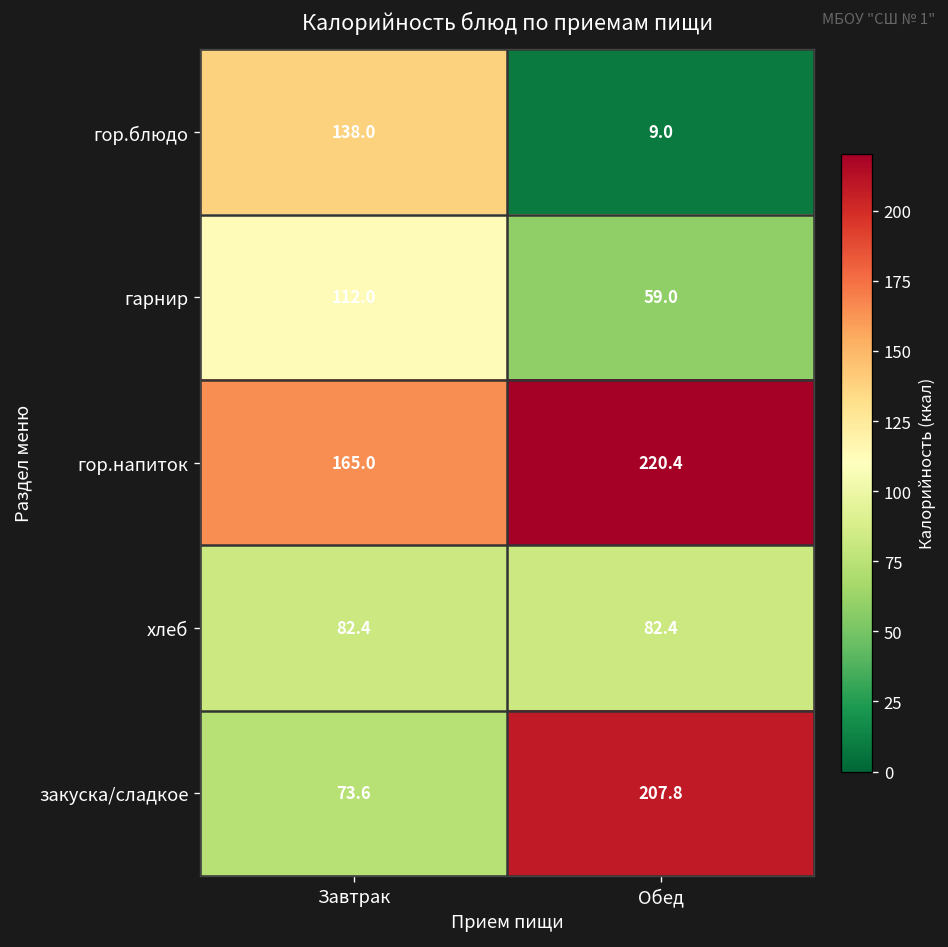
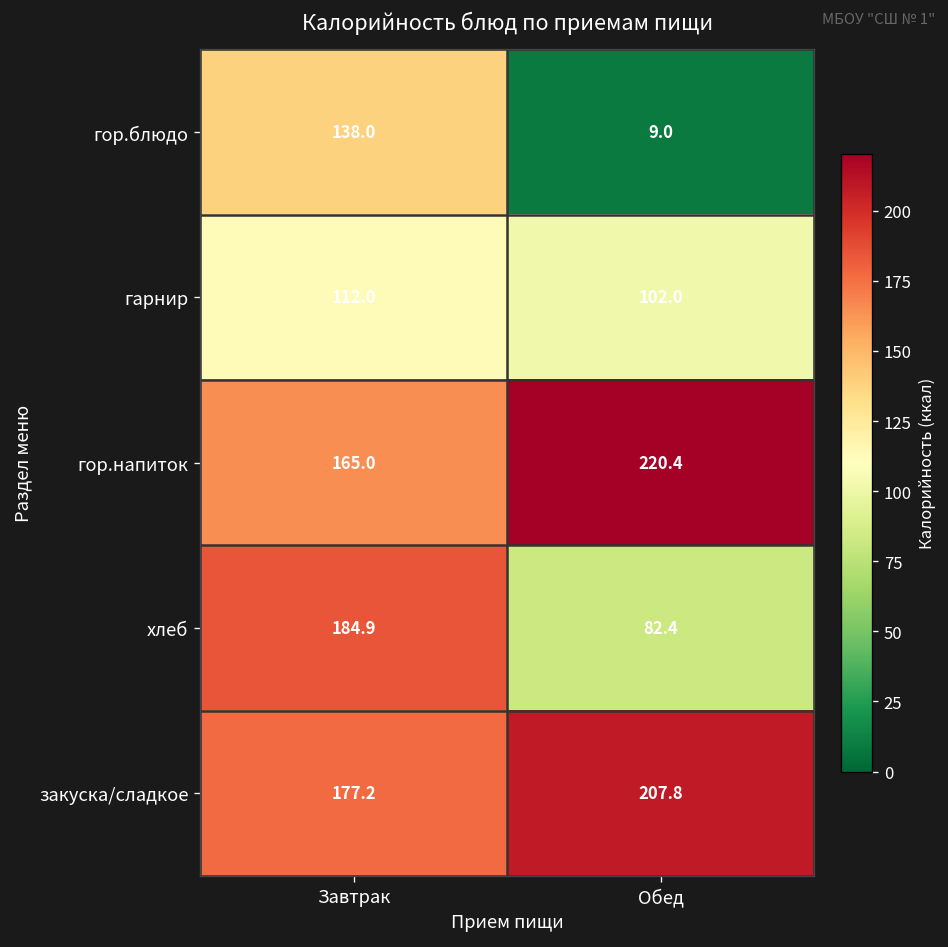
  {
    "гор.блюдо": {
      "Завтрак": 138.0,
      "Обед": 9.0
    },
    "гарнир": {
      "Завтрак": 112.0,
-     "Обед": 59.0
+     "Обед": 102.0
    },
    "гор.напиток": {
      "Завтрак": 165.0,
      "Обед": 220.4
    },
    "хлеб": {
-     "Завтрак": 82.4,
+     "Завтрак": 184.9,
      "Обед": 82.4
    },
    "закуска/сладкое": {
-     "Завтрак": 73.6,
+     "Завтрак": 177.2,
      "Обед": 207.8
    }
  }
